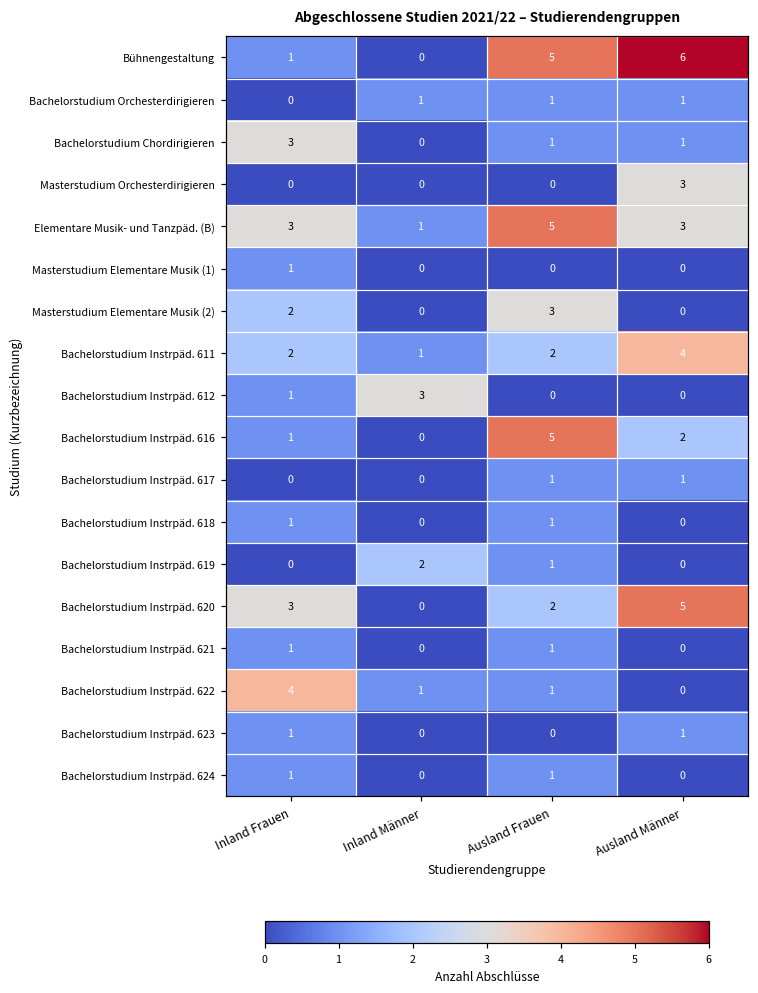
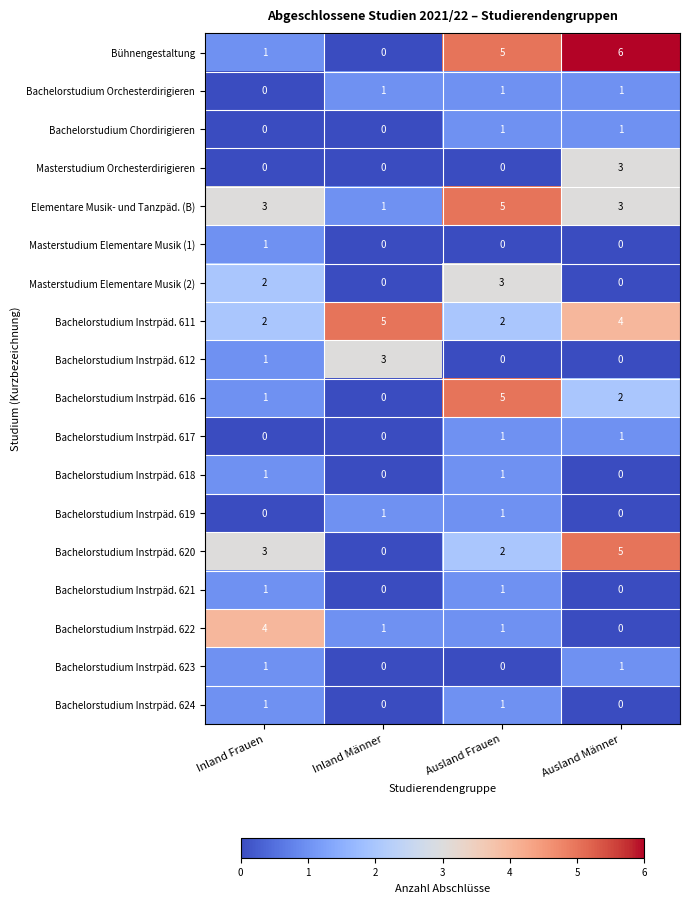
  {
    "Bühnengestaltung": {
      "Inland Frauen": 1,
      "Inland Männer": 0,
      "Ausland Frauen": 5,
      "Ausland Männer": 6
    },
    "Bachelorstudium Orchesterdirigieren": {
      "Inland Frauen": 0,
      "Inland Männer": 1,
      "Ausland Frauen": 1,
      "Ausland Männer": 1
    },
    "Bachelorstudium Chordirigieren": {
-     "Inland Frauen": 3,
+     "Inland Frauen": 0,
      "Inland Männer": 0,
      "Ausland Frauen": 1,
      "Ausland Männer": 1
    },
    "Masterstudium Orchesterdirigieren": {
      "Inland Frauen": 0,
      "Inland Männer": 0,
      "Ausland Frauen": 0,
      "Ausland Männer": 3
    },
    "Elementare Musik- und Tanzpäd. (B)": {
      "Inland Frauen": 3,
      "Inland Männer": 1,
      "Ausland Frauen": 5,
      "Ausland Männer": 3
    },
    "Masterstudium Elementare Musik (1)": {
      "Inland Frauen": 1,
      "Inland Männer": 0,
      "Ausland Frauen": 0,
      "Ausland Männer": 0
    },
    "Masterstudium Elementare Musik (2)": {
      "Inland Frauen": 2,
      "Inland Männer": 0,
      "Ausland Frauen": 3,
      "Ausland Männer": 0
    },
    "Bachelorstudium Instrpäd. 611": {
      "Inland Frauen": 2,
-     "Inland Männer": 1,
+     "Inland Männer": 5,
      "Ausland Frauen": 2,
      "Ausland Männer": 4
    },
    "Bachelorstudium Instrpäd. 612": {
      "Inland Frauen": 1,
      "Inland Männer": 3,
      "Ausland Frauen": 0,
      "Ausland Männer": 0
    },
    "Bachelorstudium Instrpäd. 616": {
      "Inland Frauen": 1,
      "Inland Männer": 0,
      "Ausland Frauen": 5,
      "Ausland Männer": 2
    },
    "Bachelorstudium Instrpäd. 617": {
      "Inland Frauen": 0,
      "Inland Männer": 0,
      "Ausland Frauen": 1,
      "Ausland Männer": 1
    },
    "Bachelorstudium Instrpäd. 618": {
      "Inland Frauen": 1,
      "Inland Männer": 0,
      "Ausland Frauen": 1,
      "Ausland Männer": 0
    },
    "Bachelorstudium Instrpäd. 619": {
      "Inland Frauen": 0,
-     "Inland Männer": 2,
+     "Inland Männer": 1,
      "Ausland Frauen": 1,
      "Ausland Männer": 0
    },
    "Bachelorstudium Instrpäd. 620": {
      "Inland Frauen": 3,
      "Inland Männer": 0,
      "Ausland Frauen": 2,
      "Ausland Männer": 5
    },
    "Bachelorstudium Instrpäd. 621": {
      "Inland Frauen": 1,
      "Inland Männer": 0,
      "Ausland Frauen": 1,
      "Ausland Männer": 0
    },
    "Bachelorstudium Instrpäd. 622": {
      "Inland Frauen": 4,
      "Inland Männer": 1,
      "Ausland Frauen": 1,
      "Ausland Männer": 0
    },
    "Bachelorstudium Instrpäd. 623": {
      "Inland Frauen": 1,
      "Inland Männer": 0,
      "Ausland Frauen": 0,
      "Ausland Männer": 1
    },
    "Bachelorstudium Instrpäd. 624": {
      "Inland Frauen": 1,
      "Inland Männer": 0,
      "Ausland Frauen": 1,
      "Ausland Männer": 0
    }
  }
